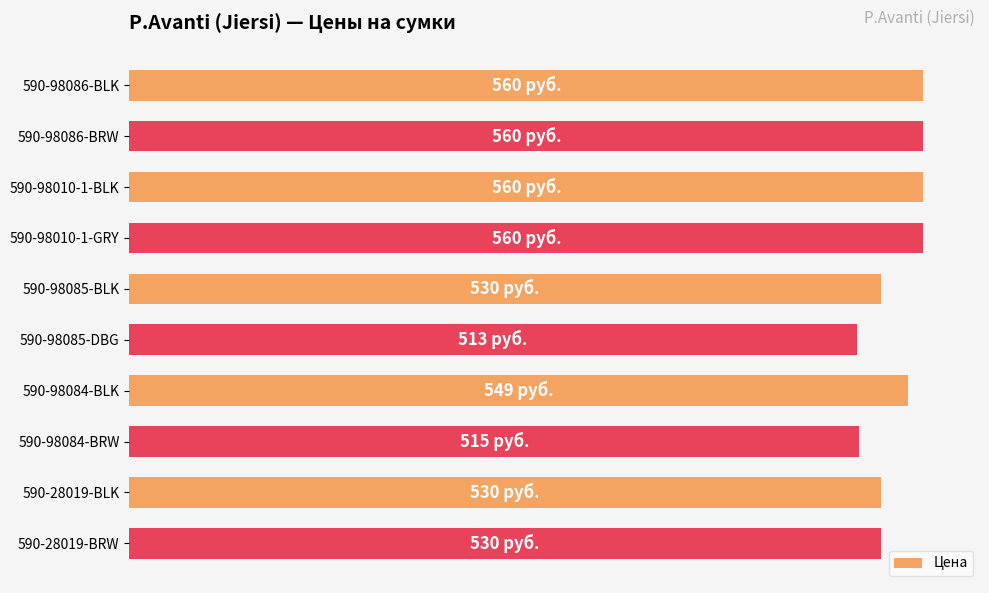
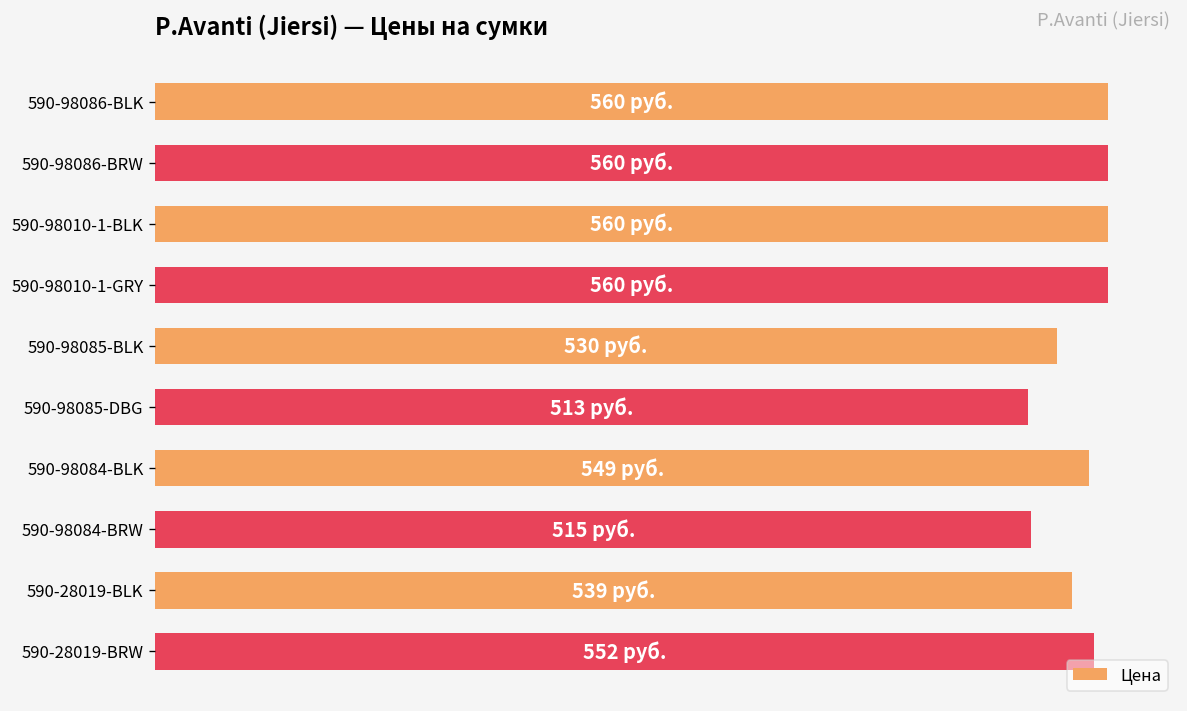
  {
    "590-98086-BLK": 560,
    "590-98086-BRW": 560,
    "590-98010-1-BLK": 560,
    "590-98010-1-GRY": 560,
    "590-98085-BLK": 530,
    "590-98085-DBG": 513,
    "590-98084-BLK": 549,
    "590-98084-BRW": 515,
-   "590-28019-BLK": 530,
-   "590-28019-BRW": 530
+   "590-28019-BLK": 539,
+   "590-28019-BRW": 552
  }
